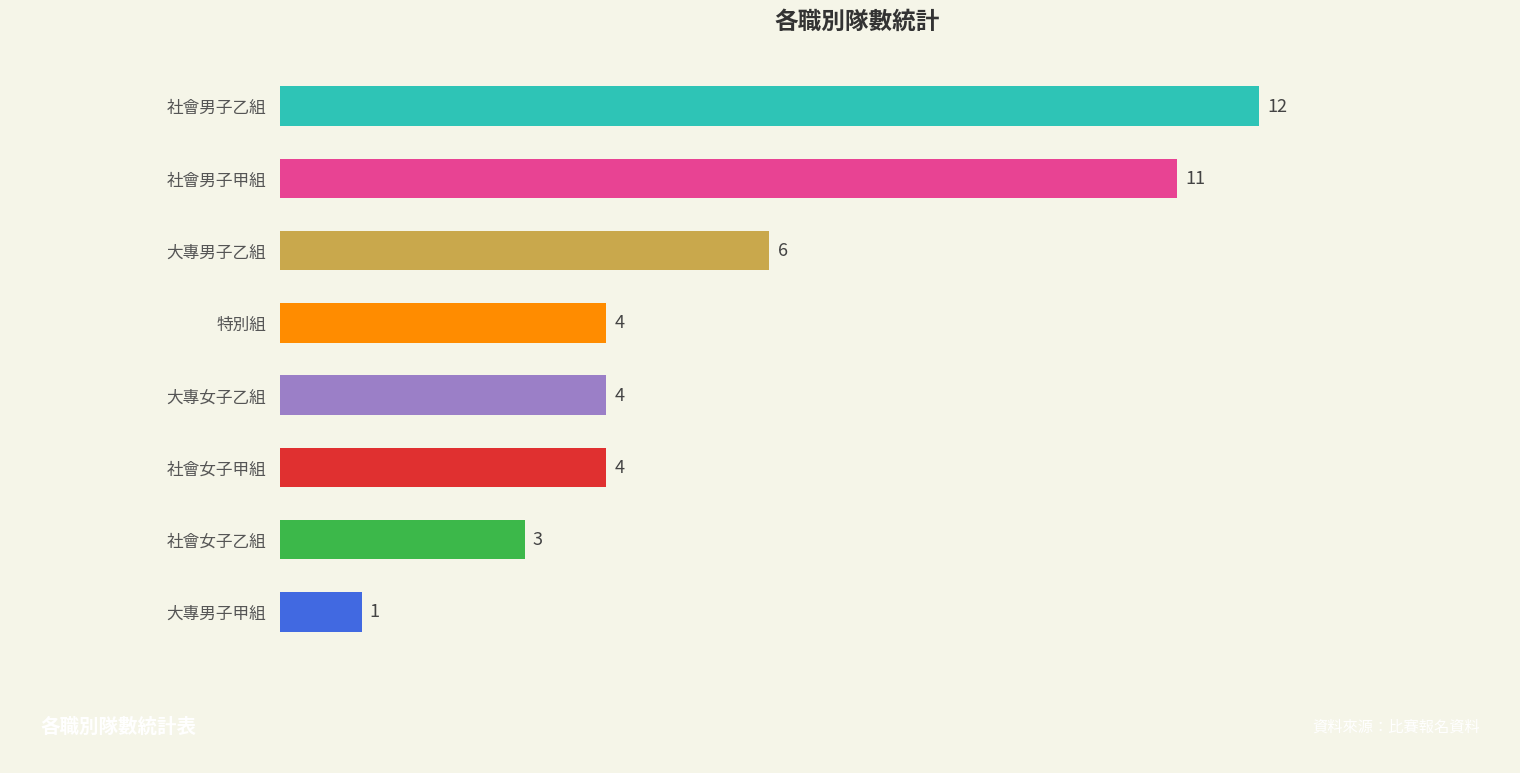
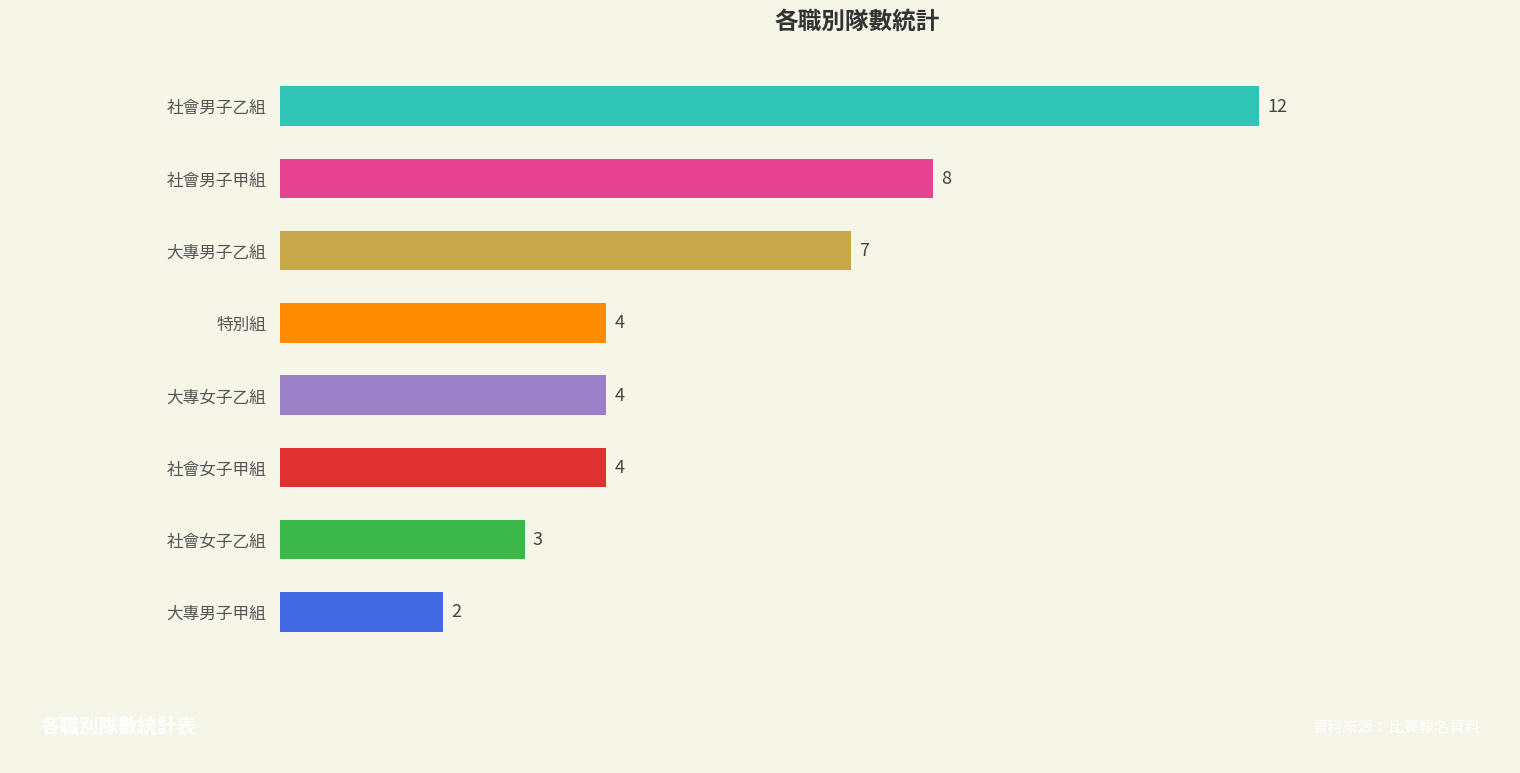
  {
    "社會男子乙組": 12,
-   "社會男子甲組": 11,
-   "大專男子乙組": 6,
+   "社會男子甲組": 8,
+   "大專男子乙組": 7,
    "特別組": 4,
    "大專女子乙組": 4,
    "社會女子甲組": 4,
    "社會女子乙組": 3,
-   "大專男子甲組": 1
+   "大專男子甲組": 2
  }
